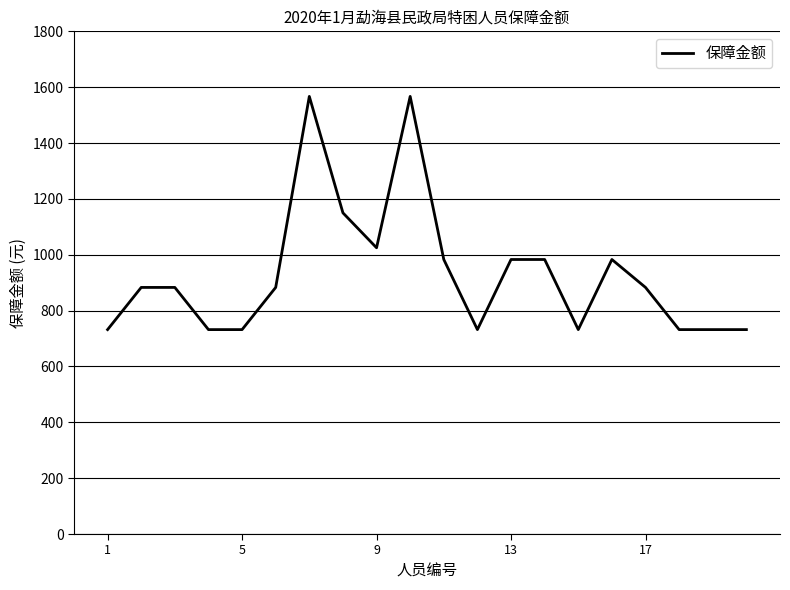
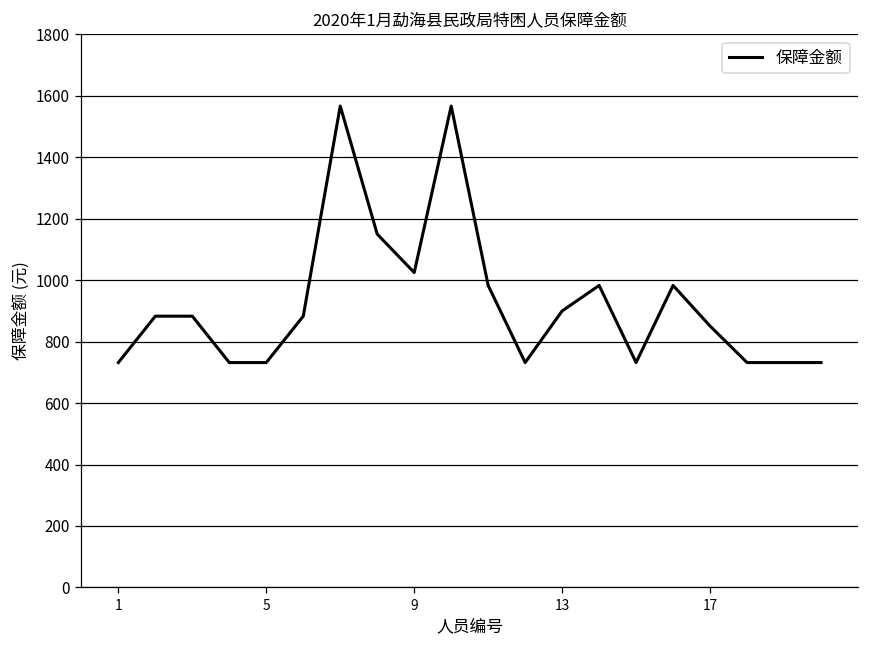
  {
    "1": 730,
    "5": 730,
    "9": 1030,
-   "13": 980,
-   "17": 880
+   "13": 900,
+   "17": 850
  }
